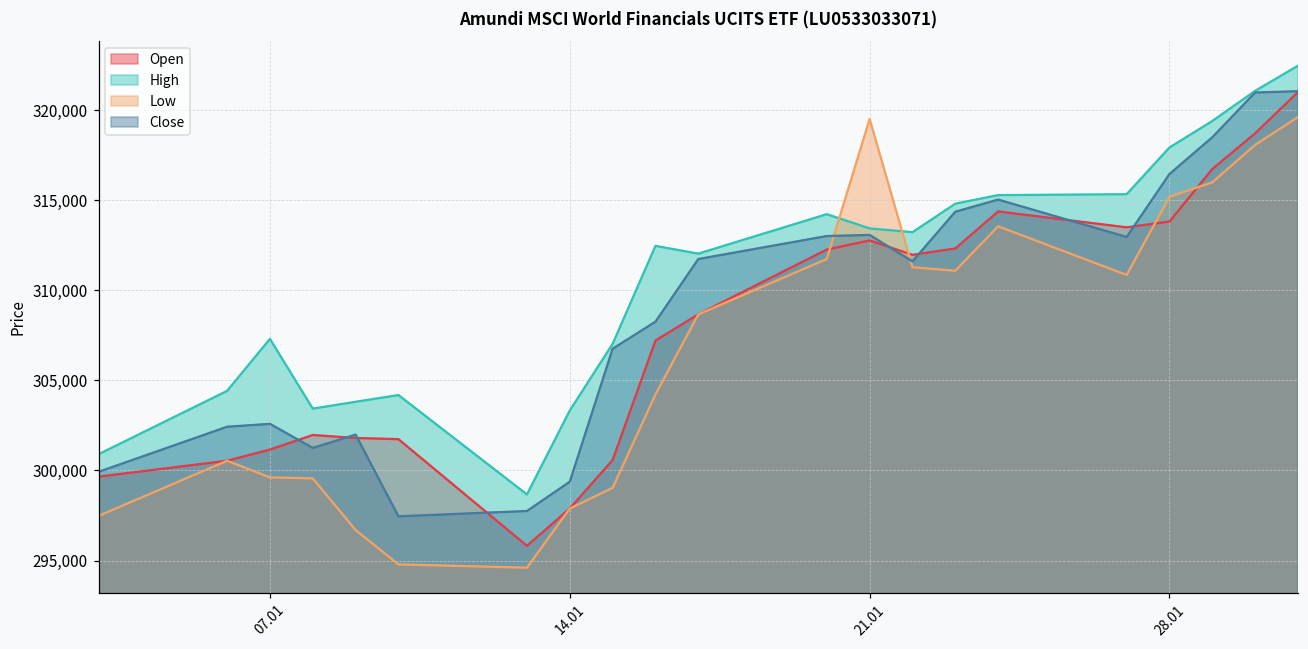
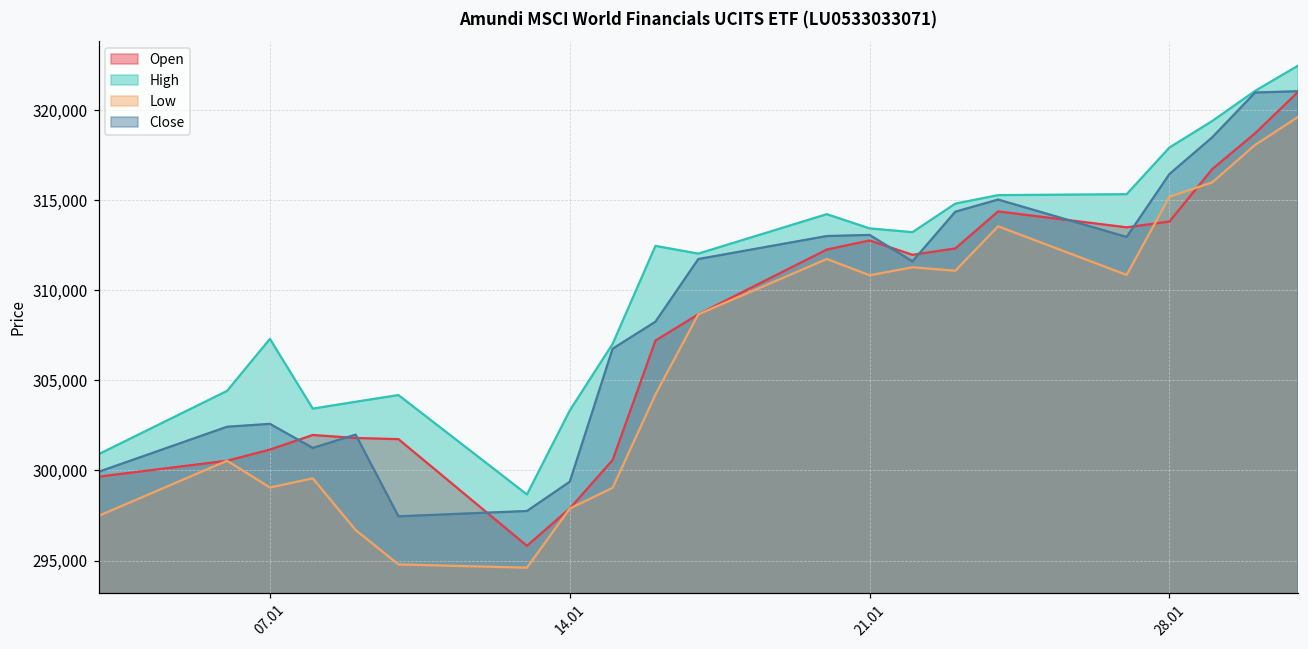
  {
    "Open": {
      "07.01": "301,200",
      "21.01": "312,800",
      "28.01": "313,800"
    },
    "Low": {
-     "07.01": "299,600",
-     "21.01": "319,500",
+     "07.01": "299,100",
+     "21.01": "310,800",
      "28.01": "315,200"
    }
  }
